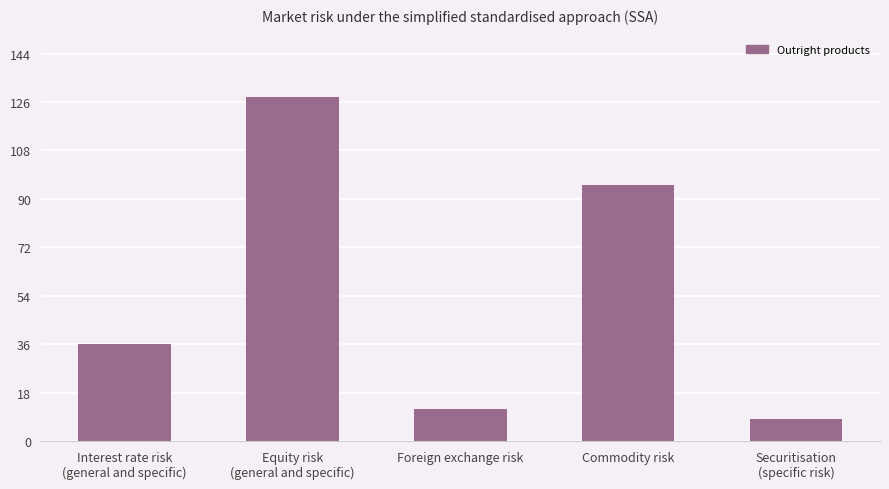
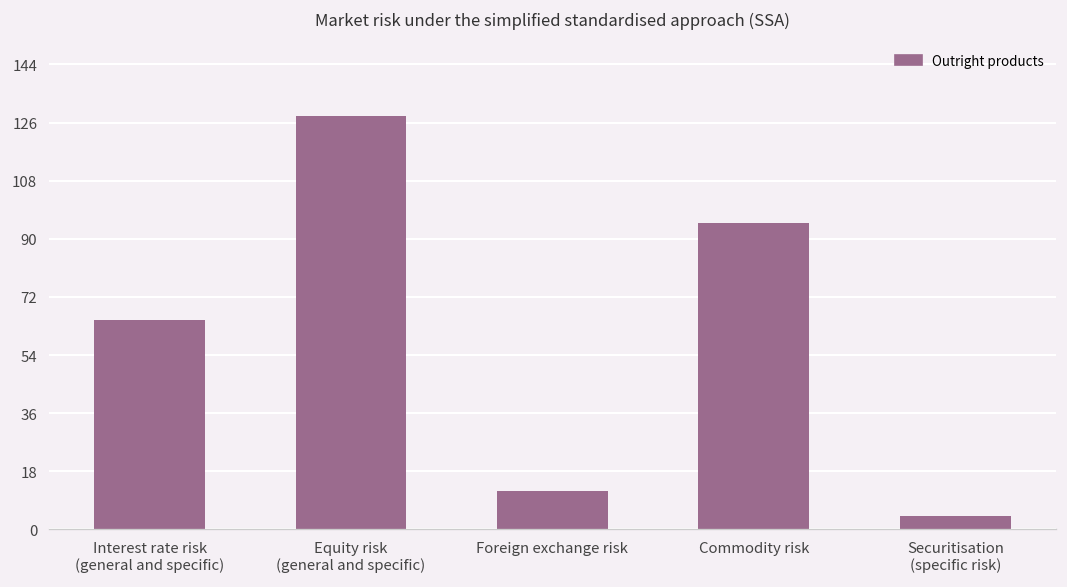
  {
-   "Interest rate risk (general and specific)": 36,
+   "Interest rate risk (general and specific)": 65,
    "Equity risk (general and specific)": 128,
    "Foreign exchange risk": 12,
    "Commodity risk": 95,
-   "Securitisation (specific risk)": 8
+   "Securitisation (specific risk)": 4
  }
